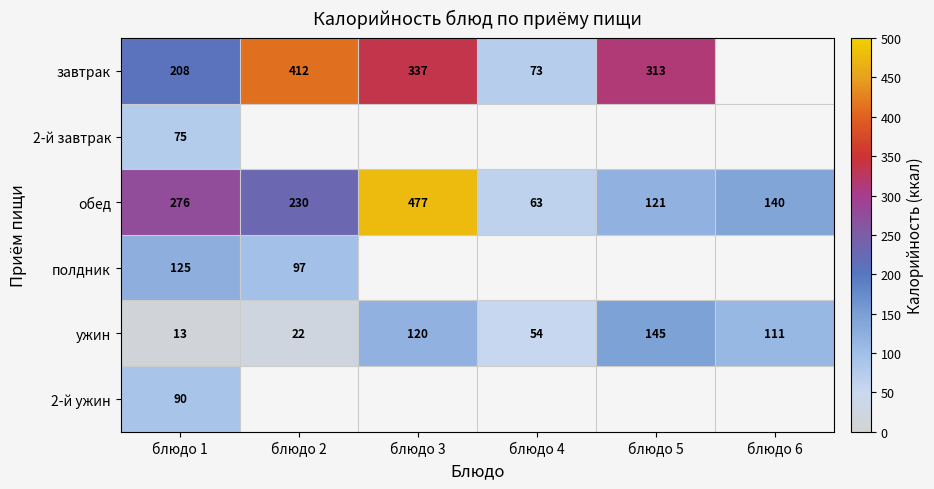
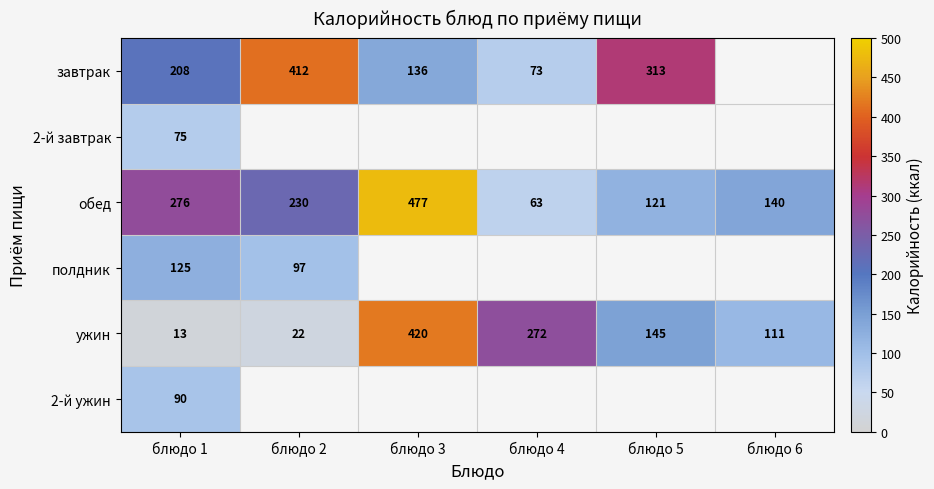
  {
    "завтрак": {
      "блюдо 1": 208,
      "блюдо 2": 412,
-     "блюдо 3": 337,
+     "блюдо 3": 136,
      "блюдо 4": 73,
      "блюдо 5": 313
    },
    "2-й завтрак": {
      "блюдо 1": 75
    },
    "обед": {
      "блюдо 1": 276,
      "блюдо 2": 230,
      "блюдо 3": 477,
      "блюдо 4": 63,
      "блюдо 5": 121,
      "блюдо 6": 140
    },
    "полдник": {
      "блюдо 1": 125,
      "блюдо 2": 97
    },
    "ужин": {
      "блюдо 1": 13,
      "блюдо 2": 22,
-     "блюдо 3": 120,
-     "блюдо 4": 54,
+     "блюдо 3": 420,
+     "блюдо 4": 272,
      "блюдо 5": 145,
      "блюдо 6": 111
    },
    "2-й ужин": {
      "блюдо 1": 90
    }
  }
